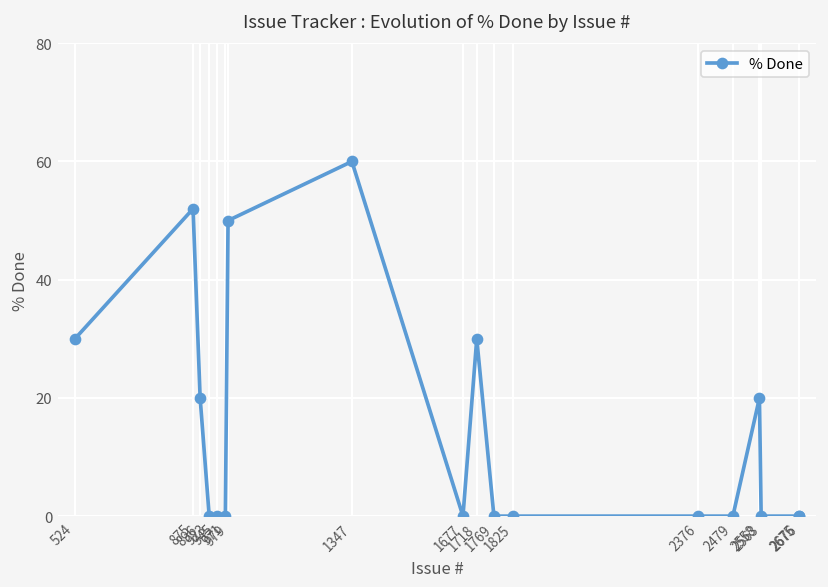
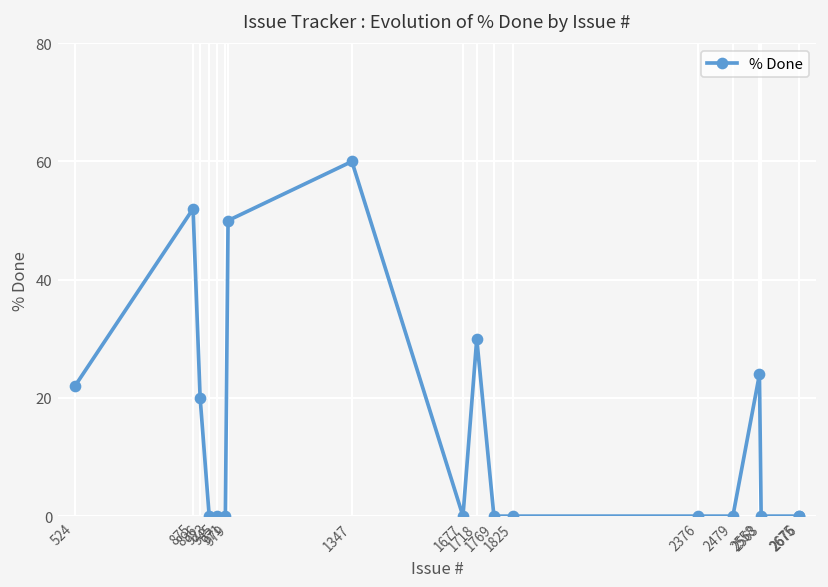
  {
-   "524": 30,
+   "524": 22,
    "875": 52,
    "896": 20,
    "923": 0,
    "945": 0,
    "971": 0,
    "979": 50,
    "1347": 60,
    "1677": 0,
    "1718": 30,
    "1769": 0,
    "1825": 0,
    "2376": 0,
    "2479": 0,
-   "2558": 20,
+   "2558": 24,
    "2563": 0,
    "2675": 0,
    "2676": 0
  }
